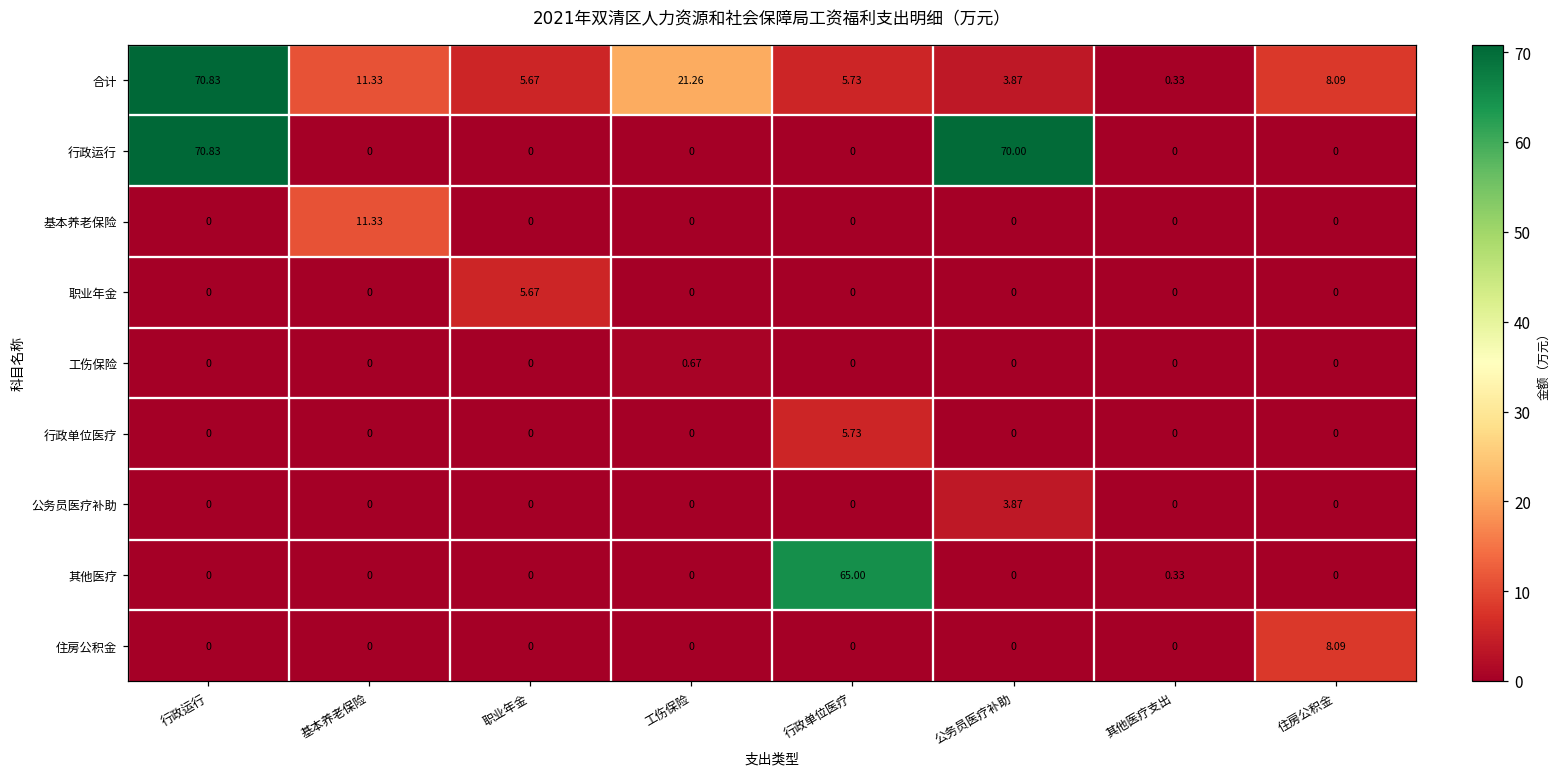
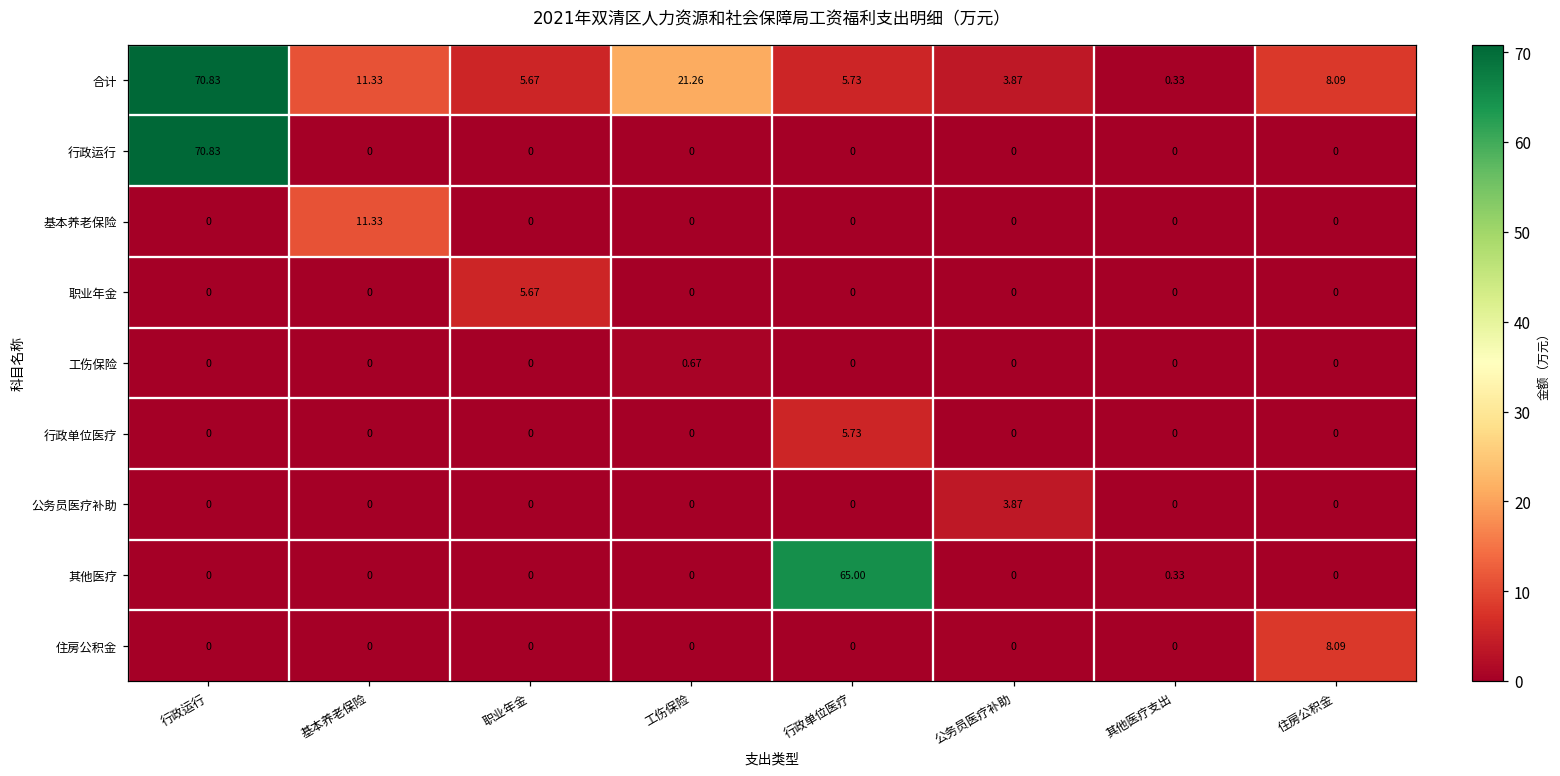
  {
    "合计": {
      "行政运行": 70.83,
      "基本养老保险": 11.33,
      "职业年金": 5.67,
      "工伤保险": 21.26,
      "行政单位医疗": 5.73,
      "公务员医疗补助": 3.87,
      "其他医疗支出": 0.33,
      "住房公积金": 8.09
    },
    "行政运行": {
      "行政运行": 70.83,
      "基本养老保险": 0,
      "职业年金": 0,
      "工伤保险": 0,
      "行政单位医疗": 0,
-     "公务员医疗补助": 70.00,
+     "公务员医疗补助": 0,
      "其他医疗支出": 0,
      "住房公积金": 0
    },
    "基本养老保险": {
      "行政运行": 0,
      "基本养老保险": 11.33,
      "职业年金": 0,
      "工伤保险": 0,
      "行政单位医疗": 0,
      "公务员医疗补助": 0,
      "其他医疗支出": 0,
      "住房公积金": 0
    },
    "职业年金": {
      "行政运行": 0,
      "基本养老保险": 0,
      "职业年金": 5.67,
      "工伤保险": 0,
      "行政单位医疗": 0,
      "公务员医疗补助": 0,
      "其他医疗支出": 0,
      "住房公积金": 0
    },
    "工伤保险": {
      "行政运行": 0,
      "基本养老保险": 0,
      "职业年金": 0,
      "工伤保险": 0.67,
      "行政单位医疗": 0,
      "公务员医疗补助": 0,
      "其他医疗支出": 0,
      "住房公积金": 0
    },
    "行政单位医疗": {
      "行政运行": 0,
      "基本养老保险": 0,
      "职业年金": 0,
      "工伤保险": 0,
      "行政单位医疗": 5.73,
      "公务员医疗补助": 0,
      "其他医疗支出": 0,
      "住房公积金": 0
    },
    "公务员医疗补助": {
      "行政运行": 0,
      "基本养老保险": 0,
      "职业年金": 0,
      "工伤保险": 0,
      "行政单位医疗": 0,
      "公务员医疗补助": 3.87,
      "其他医疗支出": 0,
      "住房公积金": 0
    },
    "其他医疗": {
      "行政运行": 0,
      "基本养老保险": 0,
      "职业年金": 0,
      "工伤保险": 0,
      "行政单位医疗": 65.00,
      "公务员医疗补助": 0,
      "其他医疗支出": 0.33,
      "住房公积金": 0
    },
    "住房公积金": {
      "行政运行": 0,
      "基本养老保险": 0,
      "职业年金": 0,
      "工伤保险": 0,
      "行政单位医疗": 0,
      "公务员医疗补助": 0,
      "其他医疗支出": 0,
      "住房公积金": 8.09
    }
  }
